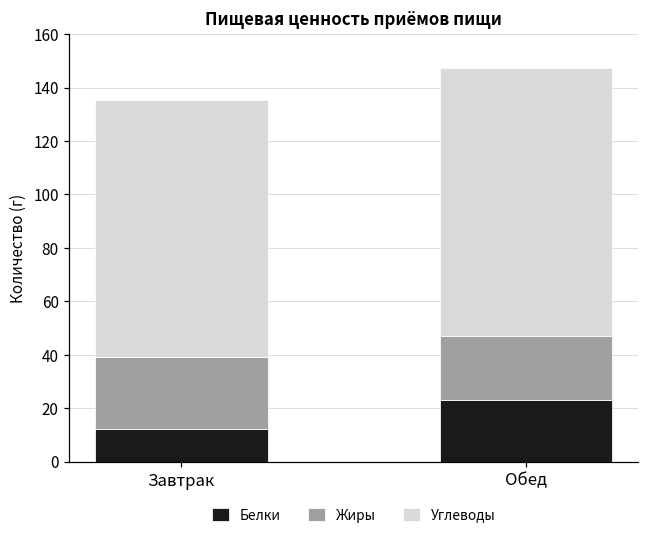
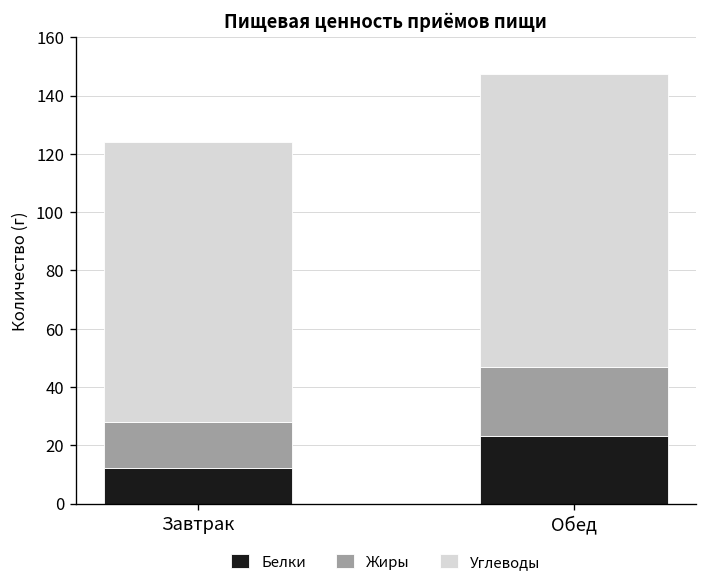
  {
    "Белки": {
      "Завтрак": 12,
      "Обед": 23
    },
    "Жиры": {
-     "Завтрак": 27,
+     "Завтрак": 16,
      "Обед": 24
    },
    "Углеводы": {
      "Завтрак": 96,
      "Обед": 101
    }
  }
